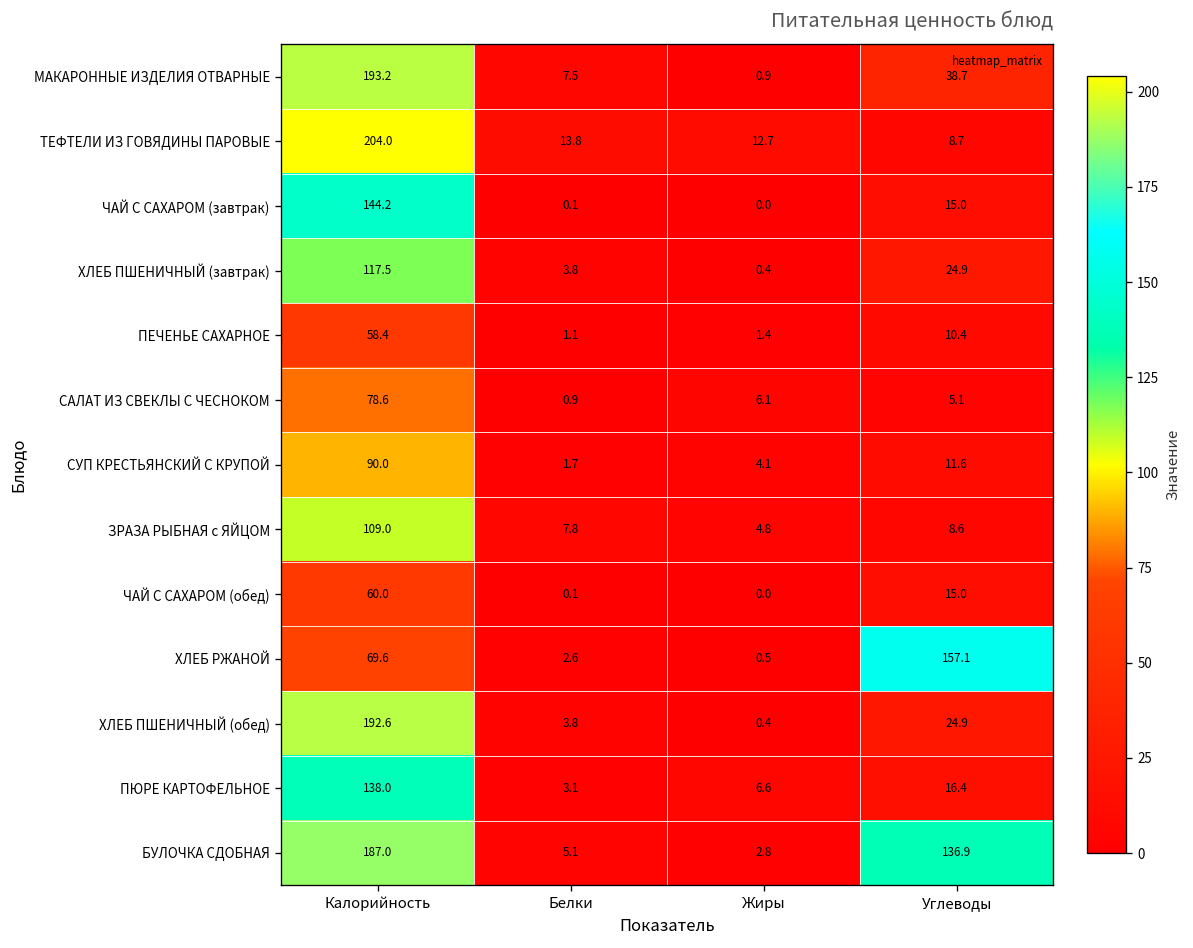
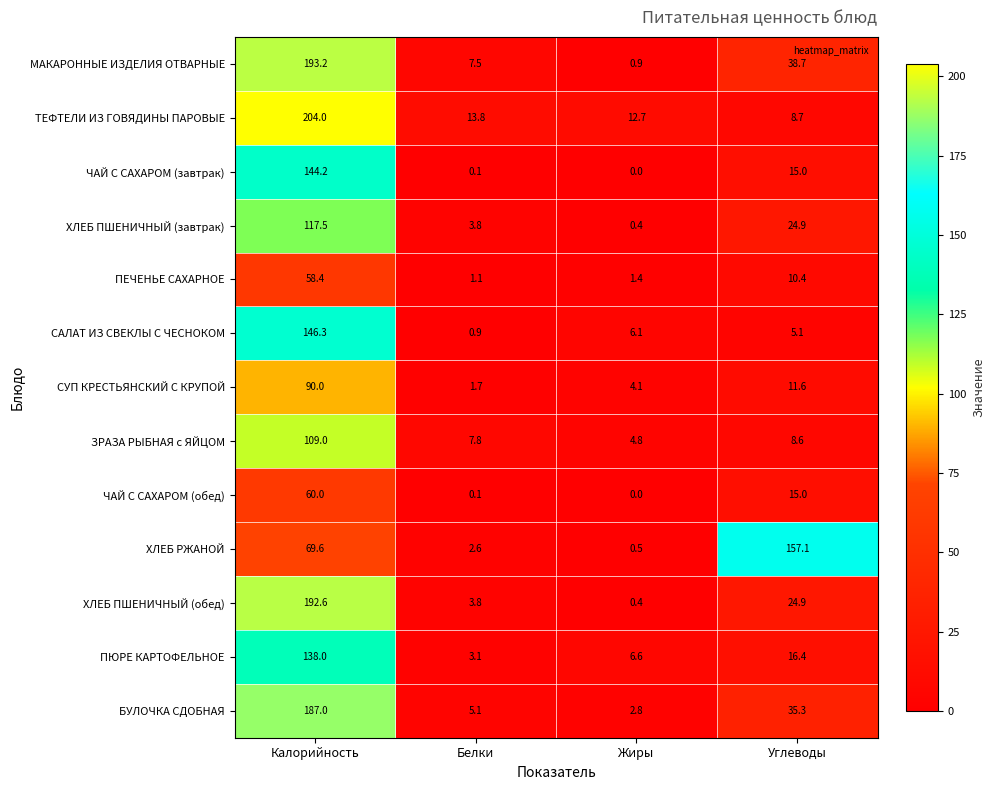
  {
    "МАКАРОННЫЕ ИЗДЕЛИЯ ОТВАРНЫЕ": {
      "Калорийность": 193.2,
      "Белки": 7.5,
      "Жиры": 0.9
    },
    "ТЕФТЕЛИ ИЗ ГОВЯДИНЫ ПАРОВЫЕ": {
      "Калорийность": 204.0,
      "Белки": 13.8,
      "Жиры": 12.7,
      "Углеводы": 8.7
    },
    "ЧАЙ С САХАРОМ (завтрак)": {
      "Калорийность": 144.2,
      "Белки": 0.1,
      "Жиры": 0.0,
      "Углеводы": 15.0
    },
    "ХЛЕБ ПШЕНИЧНЫЙ (завтрак)": {
      "Калорийность": 117.5,
      "Белки": 3.8,
      "Жиры": 0.4,
      "Углеводы": 24.9
    },
    "ПЕЧЕНЬЕ САХАРНОЕ": {
      "Калорийность": 58.4,
      "Белки": 1.1,
      "Жиры": 1.4,
      "Углеводы": 10.4
    },
    "САЛАТ ИЗ СВЕКЛЫ С ЧЕСНОКОМ": {
-     "Калорийность": 78.6,
+     "Калорийность": 146.3,
      "Белки": 0.9,
      "Жиры": 6.1,
      "Углеводы": 5.1
    },
    "СУП КРЕСТЬЯНСКИЙ С КРУПОЙ": {
      "Калорийность": 90.0,
      "Белки": 1.7,
      "Жиры": 4.1,
      "Углеводы": 11.6
    },
    "ЗРАЗА РЫБНАЯ с ЯЙЦОМ": {
      "Калорийность": 109.0,
      "Белки": 7.8,
      "Жиры": 4.8,
      "Углеводы": 8.6
    },
    "ЧАЙ С САХАРОМ (обед)": {
      "Калорийность": 60.0,
      "Белки": 0.1,
      "Жиры": 0.0,
      "Углеводы": 15.0
    },
    "ХЛЕБ РЖАНОЙ": {
      "Калорийность": 69.6,
      "Белки": 2.6,
      "Жиры": 0.5,
      "Углеводы": 157.1
    },
    "ХЛЕБ ПШЕНИЧНЫЙ (обед)": {
      "Калорийность": 192.6,
      "Белки": 3.8,
      "Жиры": 0.4,
      "Углеводы": 24.9
    },
    "ПЮРЕ КАРТОФЕЛЬНОЕ": {
      "Калорийность": 138.0,
      "Белки": 3.1,
      "Жиры": 6.6,
      "Углеводы": 16.4
    },
    "БУЛОЧКА СДОБНАЯ": {
      "Калорийность": 187.0,
      "Белки": 5.1,
      "Жиры": 2.8,
-     "Углеводы": 136.9
+     "Углеводы": 35.3
    }
  }
